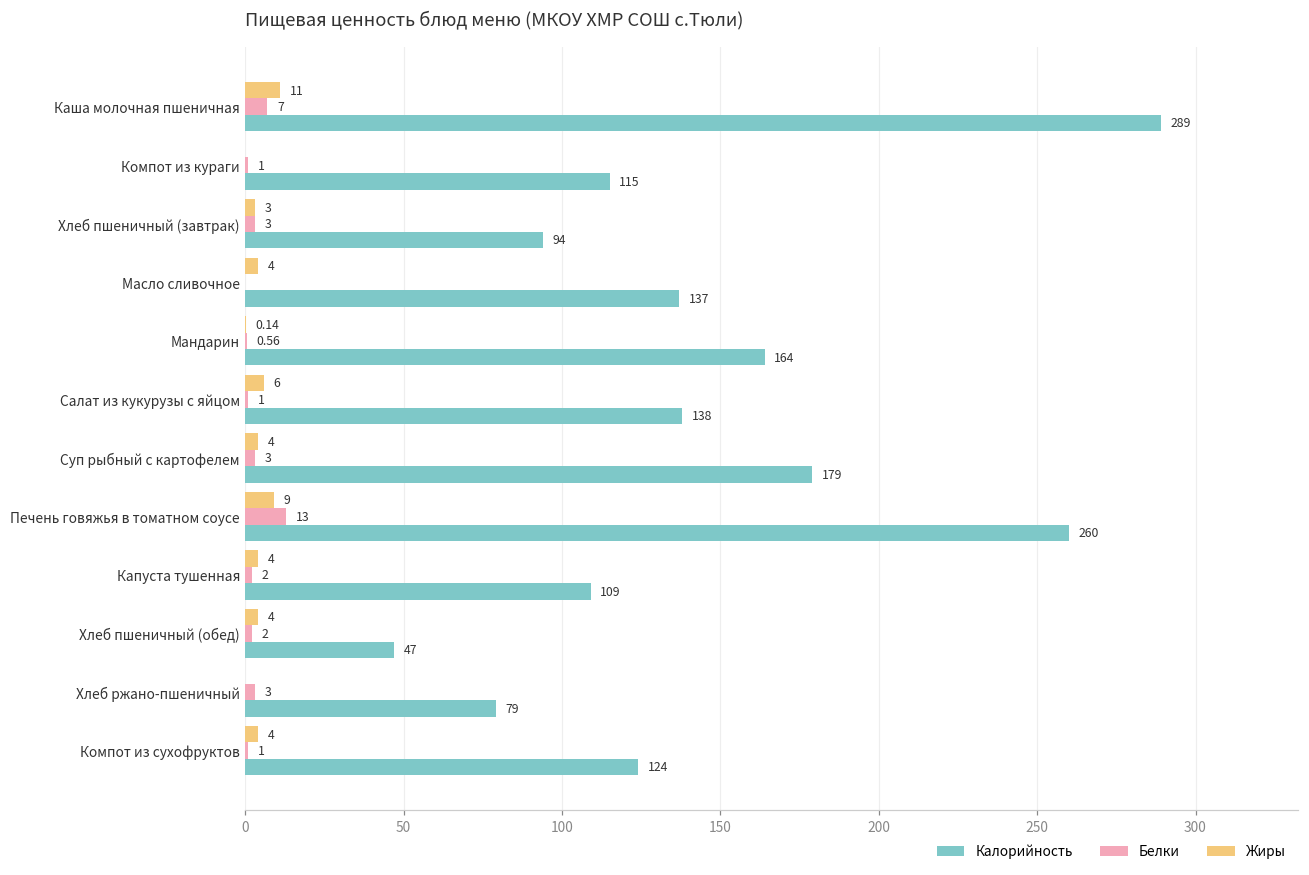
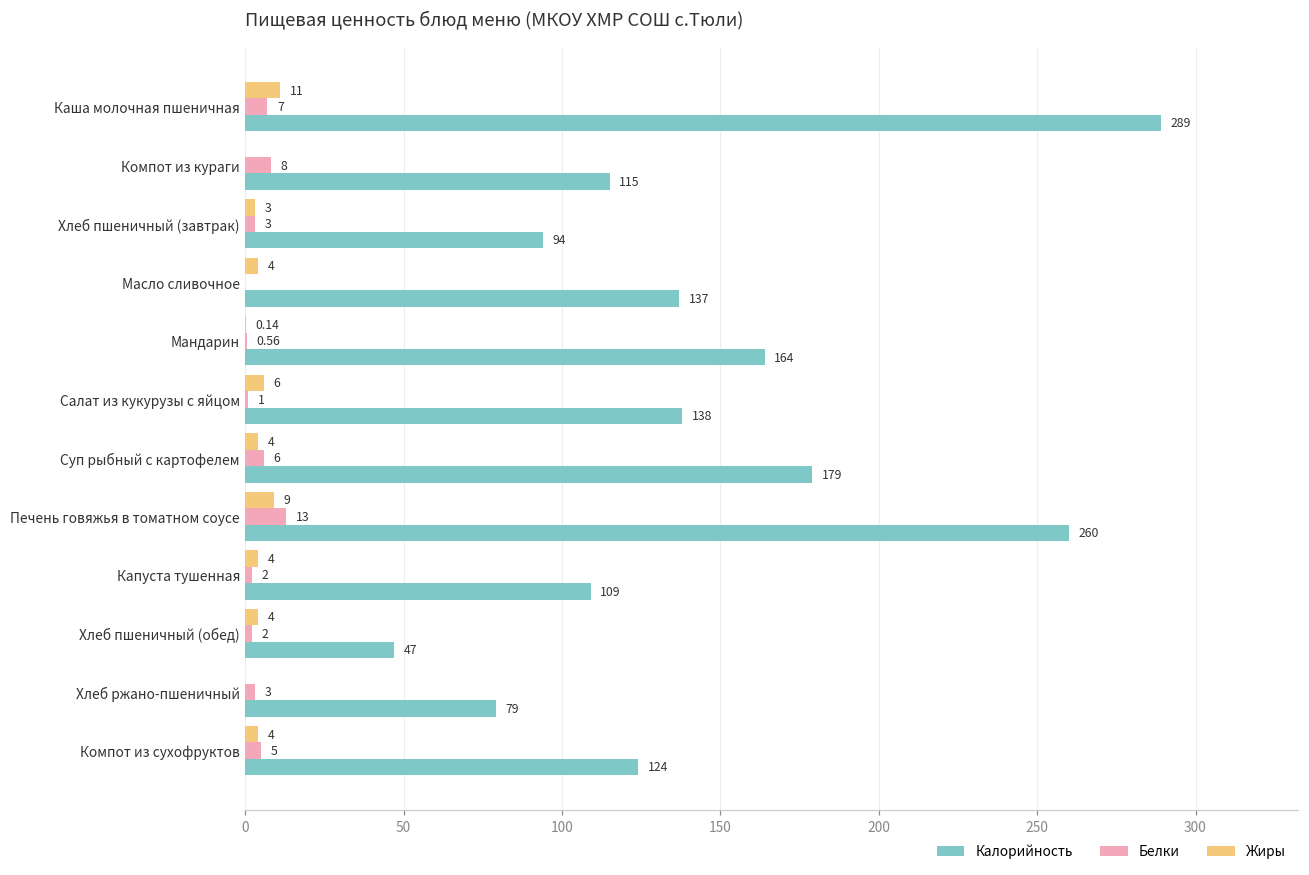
  {
    "Калорийность": {
      "Каша молочная пшеничная": 289,
      "Компот из кураги": 115,
      "Хлеб пшеничный (завтрак)": 94,
      "Масло сливочное": 137,
      "Мандарин": 164,
      "Салат из кукурузы с яйцом": 138,
      "Суп рыбный с картофелем": 179,
      "Печень говяжья в томатном соусе": 260,
      "Капуста тушенная": 109,
      "Хлеб пшеничный (обед)": 47,
      "Хлеб ржано-пшеничный": 79,
      "Компот из сухофруктов": 124
    },
    "Белки": {
      "Каша молочная пшеничная": 7,
-     "Компот из кураги": 1,
+     "Компот из кураги": 8,
      "Хлеб пшеничный (завтрак)": 3,
      "Мандарин": 0.56,
      "Салат из кукурузы с яйцом": 1,
-     "Суп рыбный с картофелем": 3,
+     "Суп рыбный с картофелем": 6,
      "Печень говяжья в томатном соусе": 13,
      "Капуста тушенная": 2,
      "Хлеб пшеничный (обед)": 2,
      "Хлеб ржано-пшеничный": 3,
-     "Компот из сухофруктов": 1
+     "Компот из сухофруктов": 5
    },
    "Жиры": {
      "Каша молочная пшеничная": 11,
      "Хлеб пшеничный (завтрак)": 3,
      "Масло сливочное": 4,
      "Мандарин": 0.14,
      "Салат из кукурузы с яйцом": 6,
      "Суп рыбный с картофелем": 4,
      "Печень говяжья в томатном соусе": 9,
      "Капуста тушенная": 4,
      "Хлеб пшеничный (обед)": 4,
      "Компот из сухофруктов": 4
    }
  }
